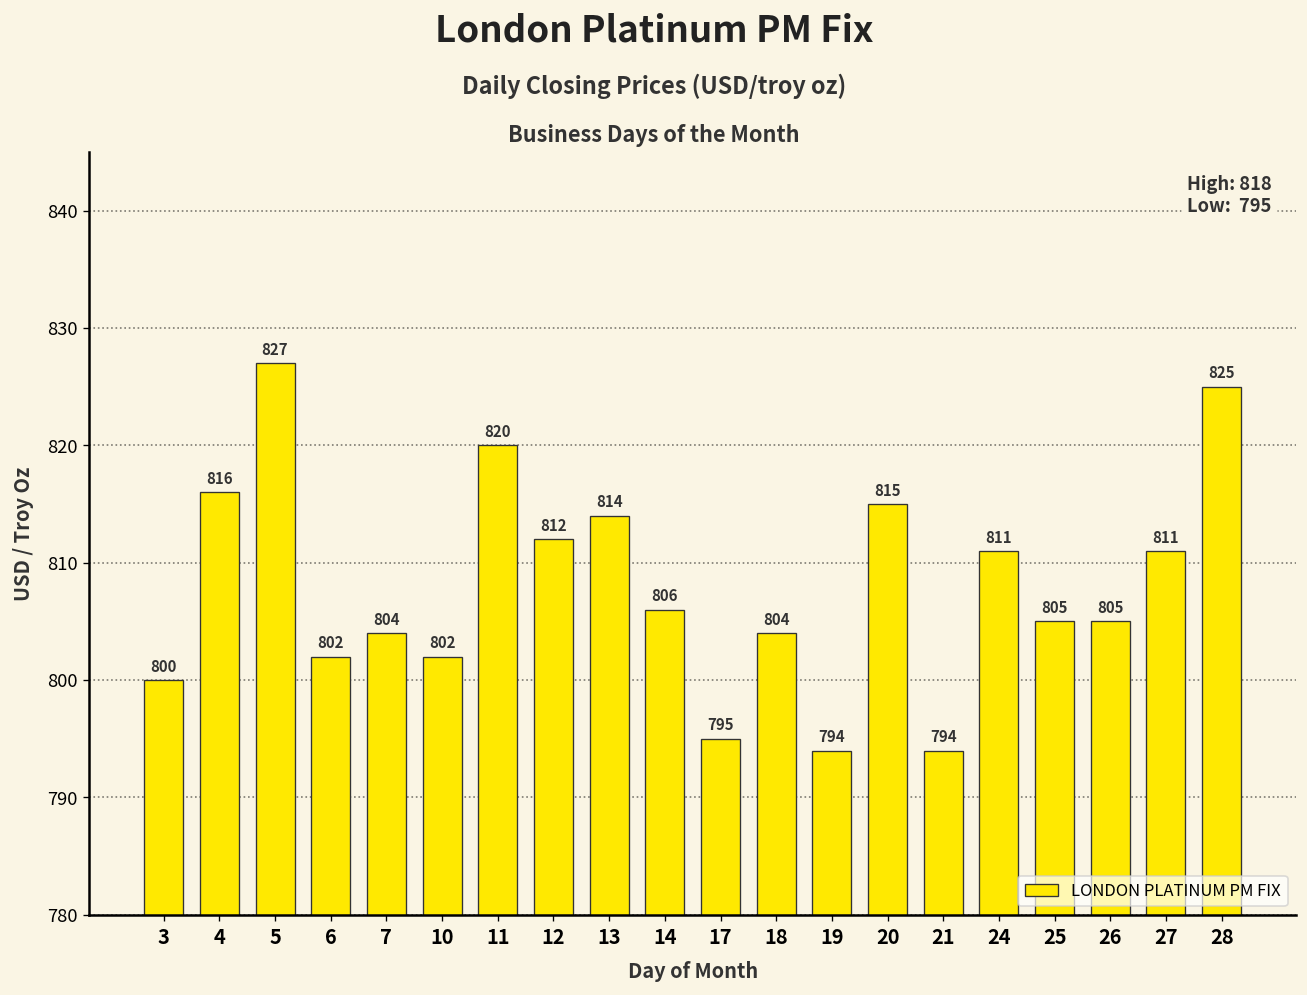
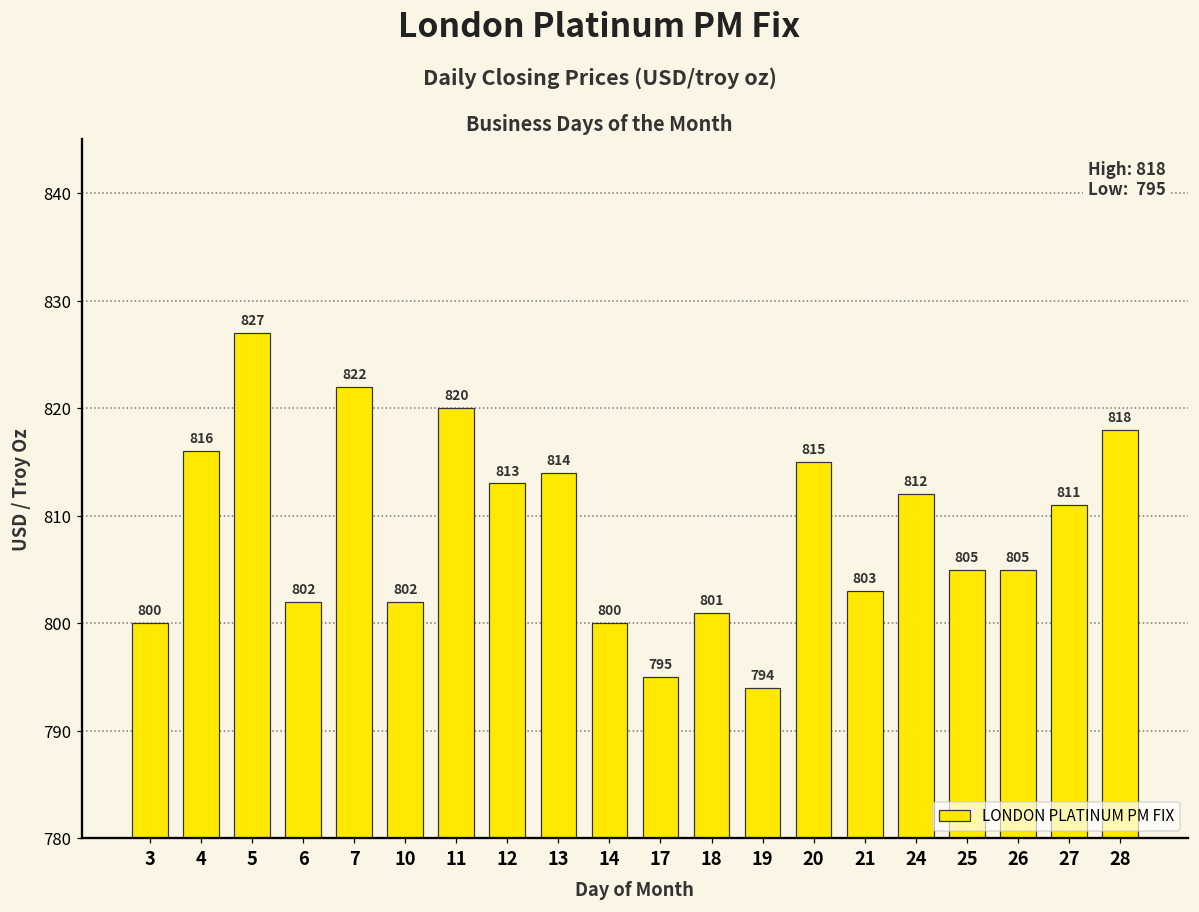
  {
    "3": 800,
    "4": 816,
    "5": 827,
    "6": 802,
-   "7": 804,
+   "7": 822,
    "10": 802,
    "11": 820,
-   "12": 812,
+   "12": 813,
    "13": 814,
-   "14": 806,
+   "14": 800,
    "17": 795,
-   "18": 804,
+   "18": 801,
    "19": 794,
    "20": 815,
-   "21": 794,
-   "24": 811,
+   "21": 803,
+   "24": 812,
    "25": 805,
    "26": 805,
    "27": 811,
-   "28": 825
+   "28": 818
  }
